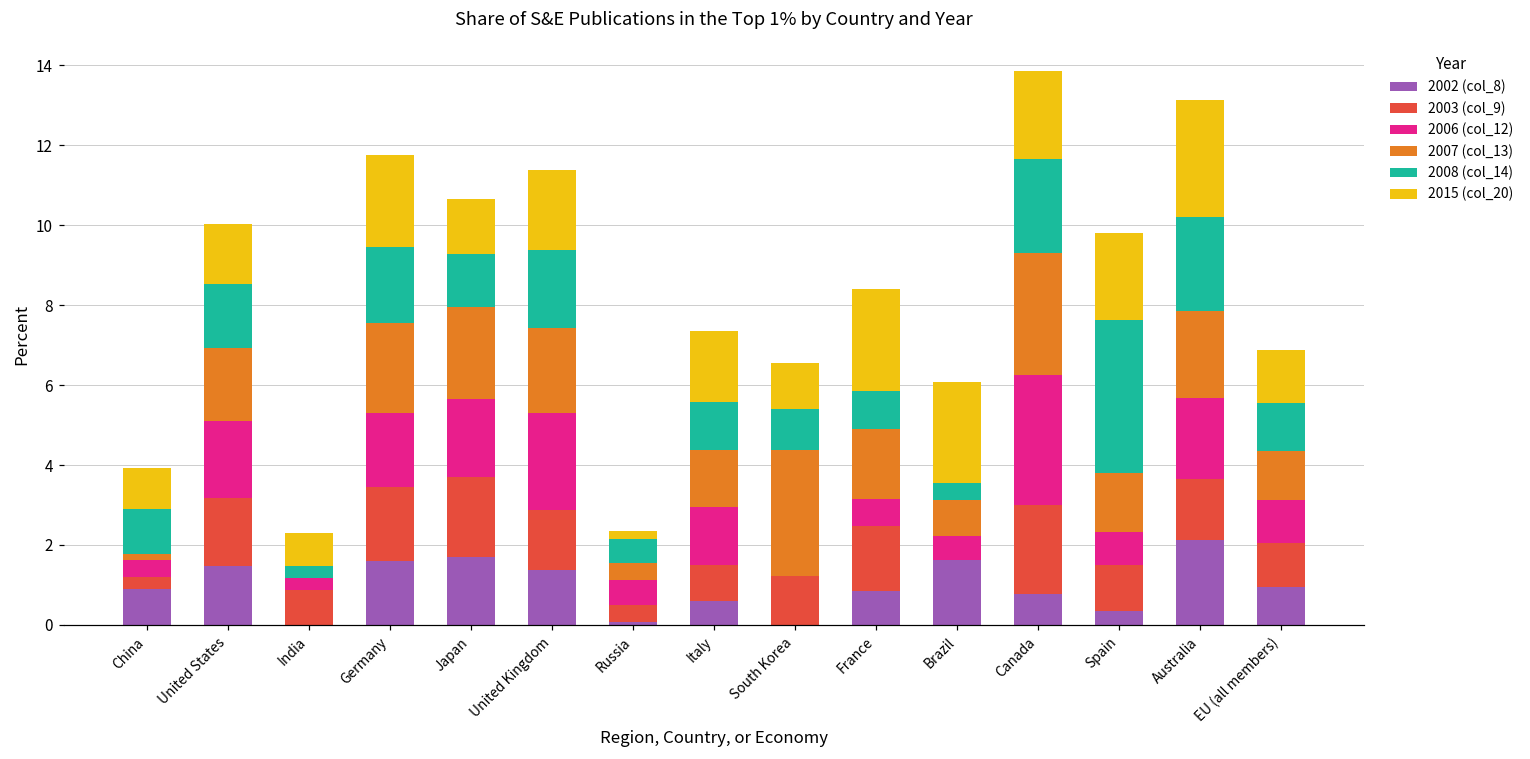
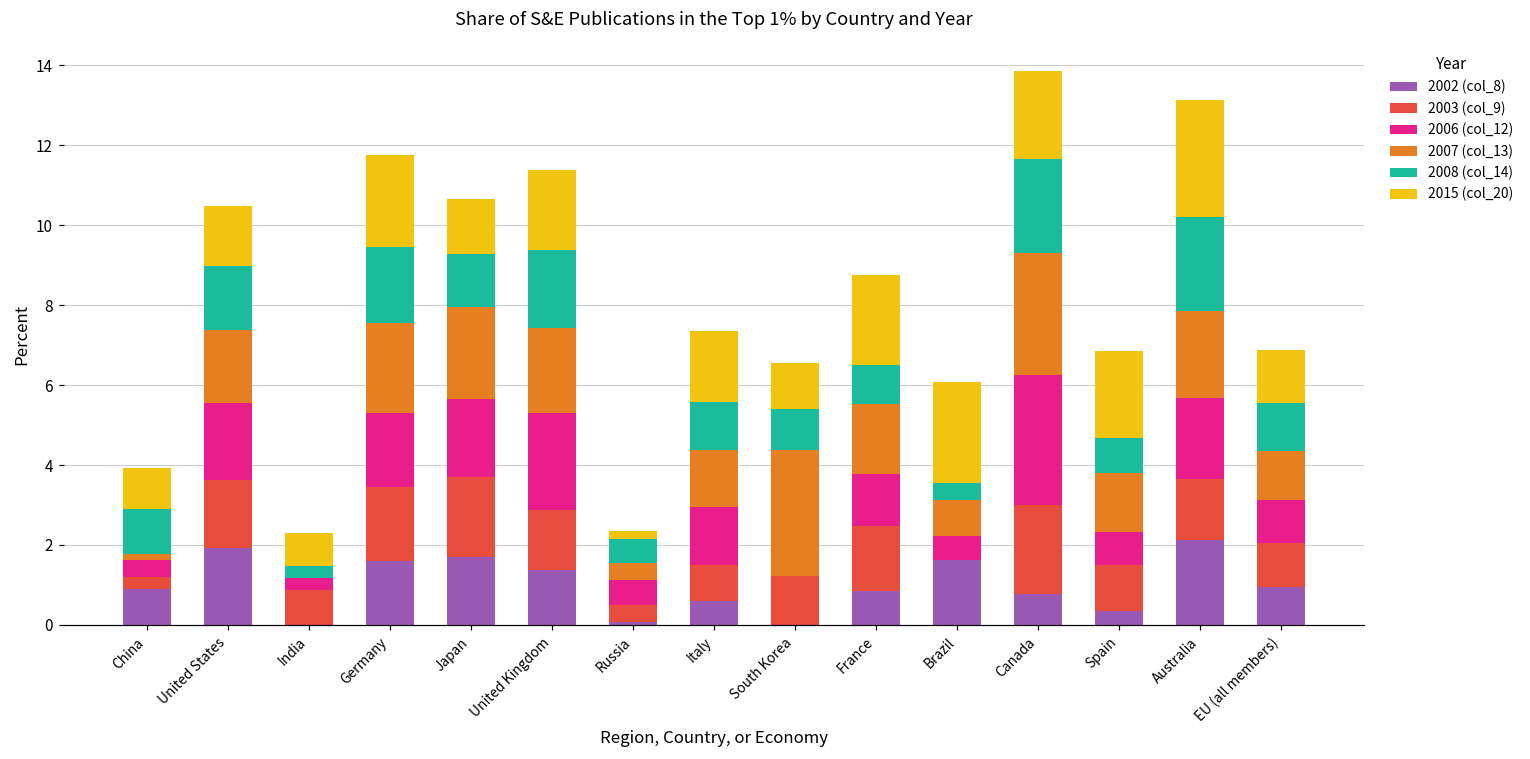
  {
    "2002 (col_8)": {
      "China": 0.9,
-     "United States": 1.5,
+     "United States": 1.9,
      "India": 0.0,
      "Germany": 1.6,
      "Japan": 1.7,
      "United Kingdom": 1.4,
      "Italy": 0.6,
      "South Korea": 0.0,
      "France": 0.9,
      "Brazil": 1.6,
      "Canada": 0.8,
      "Spain": 0.3,
      "Australia": 2.1,
      "EU (all members)": 1.0
    },
    "2006 (col_12)": {
      "China": 0.4,
      "United States": 1.9,
      "India": 0.3,
      "Germany": 1.8,
      "Japan": 1.9,
      "United Kingdom": 2.4,
      "Russia": 0.6,
      "Italy": 1.4,
      "South Korea": 0.0,
-     "France": 0.7,
+     "France": 1.3,
      "Brazil": 0.6,
      "Canada": 3.3,
      "Spain": 0.8,
      "Australia": 2.0,
      "EU (all members)": 1.1
    },
    "2008 (col_14)": {
      "China": 1.1,
      "United States": 1.6,
      "India": 0.3,
      "Germany": 1.9,
      "Japan": 1.3,
      "United Kingdom": 2.0,
      "Russia": 0.6,
      "Italy": 1.2,
      "South Korea": 1.0,
      "France": 1.0,
      "Brazil": 0.4,
      "Canada": 2.4,
-     "Spain": 3.8,
+     "Spain": 0.9,
      "Australia": 2.4,
      "EU (all members)": 1.2
    },
    "2015 (col_20)": {
      "China": 1.0,
      "United States": 1.5,
      "India": 0.8,
      "Germany": 2.3,
      "Japan": 1.4,
      "United Kingdom": 2.0,
      "Russia": 0.2,
      "Italy": 1.8,
      "South Korea": 1.1,
-     "France": 2.6,
+     "France": 2.3,
      "Brazil": 2.5,
      "Canada": 2.2,
      "Spain": 2.2,
      "Australia": 2.9,
      "EU (all members)": 1.3
    }
  }
